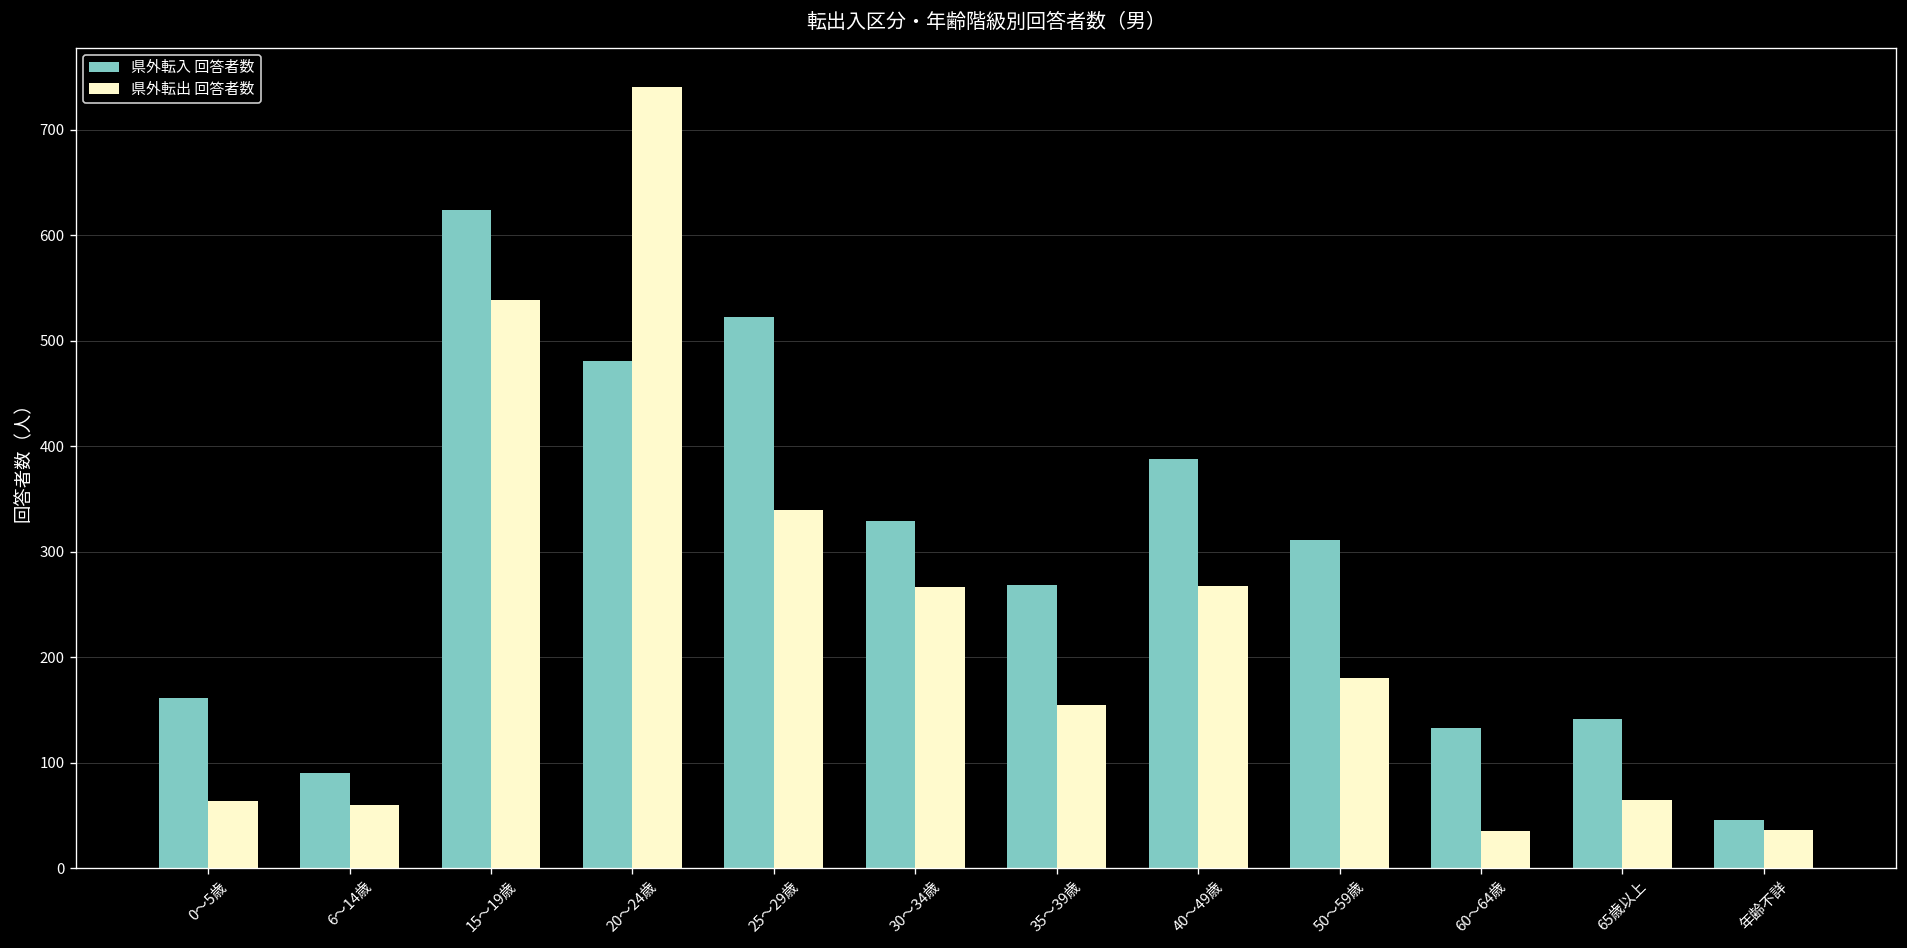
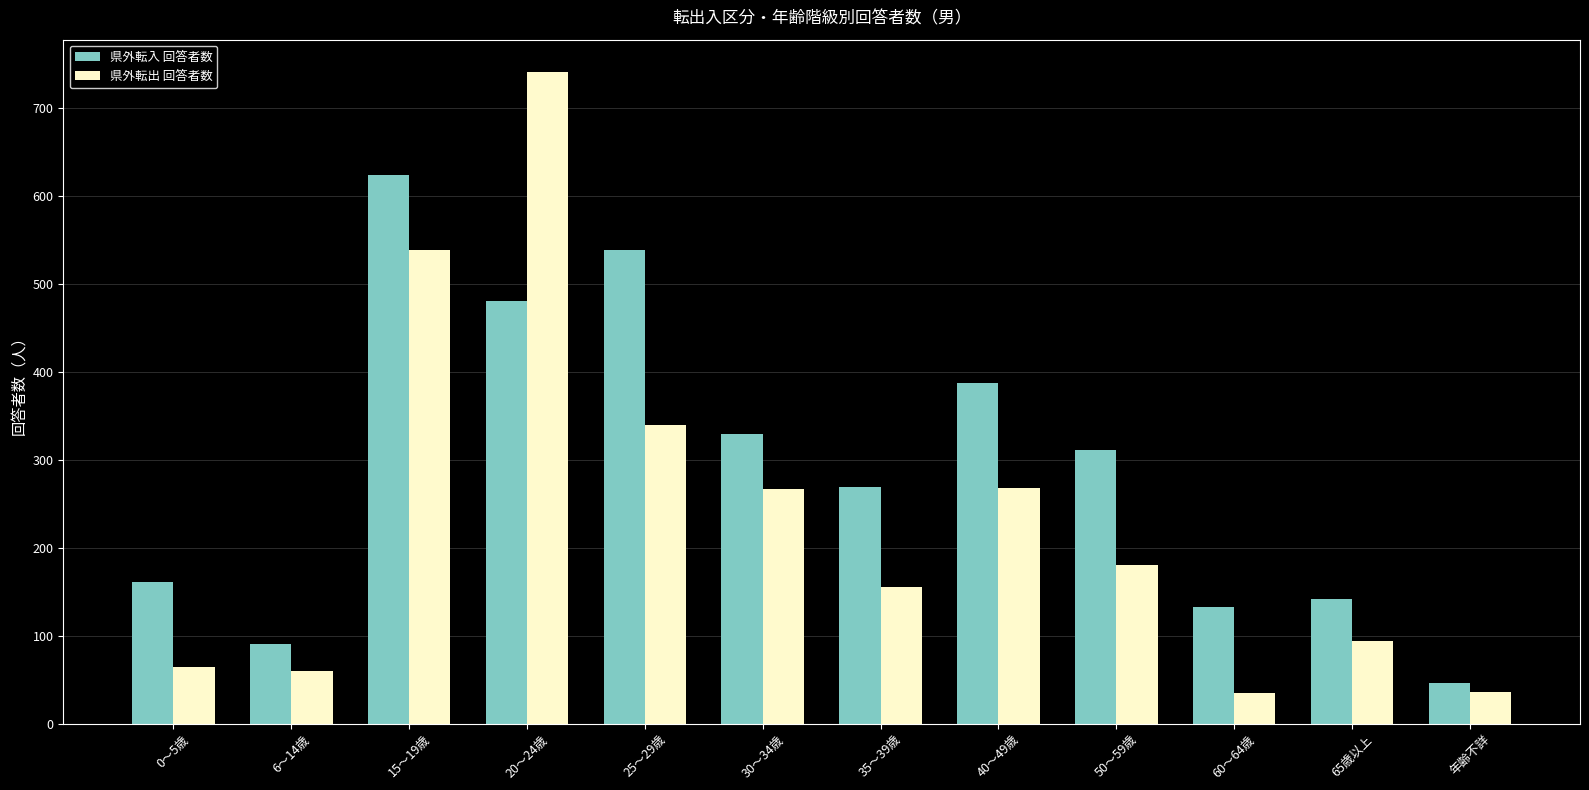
  {
    "県外転入 回答者数": {
      "0～5歳": 160,
      "6～14歳": 90,
      "15～19歳": 620,
      "20～24歳": 480,
-     "25～29歳": 520,
+     "25～29歳": 540,
      "30～34歳": 330,
      "35～39歳": 270,
      "40～49歳": 390,
      "50～59歳": 310,
      "60～64歳": 130,
      "65歳以上": 140,
      "年齢不詳": 50
    },
    "県外転出 回答者数": {
      "0～5歳": 60,
      "6～14歳": 60,
      "15～19歳": 540,
      "20～24歳": 740,
      "25～29歳": 340,
      "30～34歳": 270,
      "35～39歳": 160,
      "40～49歳": 270,
      "50～59歳": 180,
      "60～64歳": 40,
-     "65歳以上": 70,
+     "65歳以上": 90,
      "年齢不詳": 40
    }
  }
